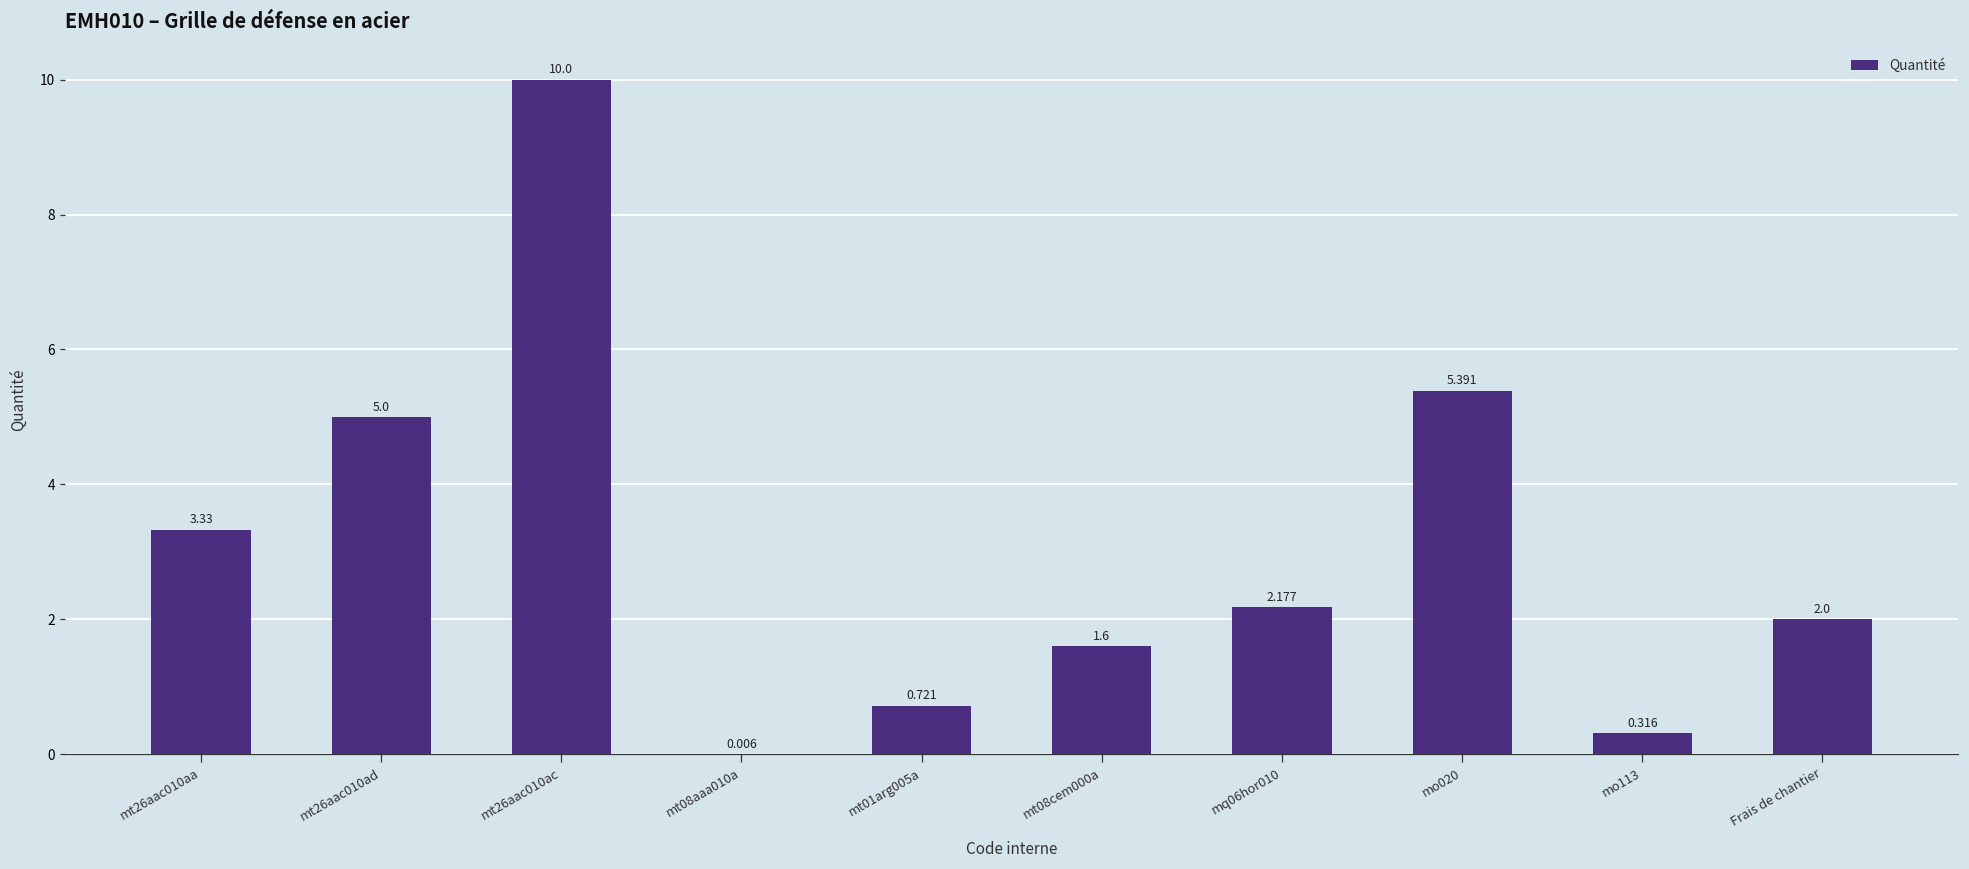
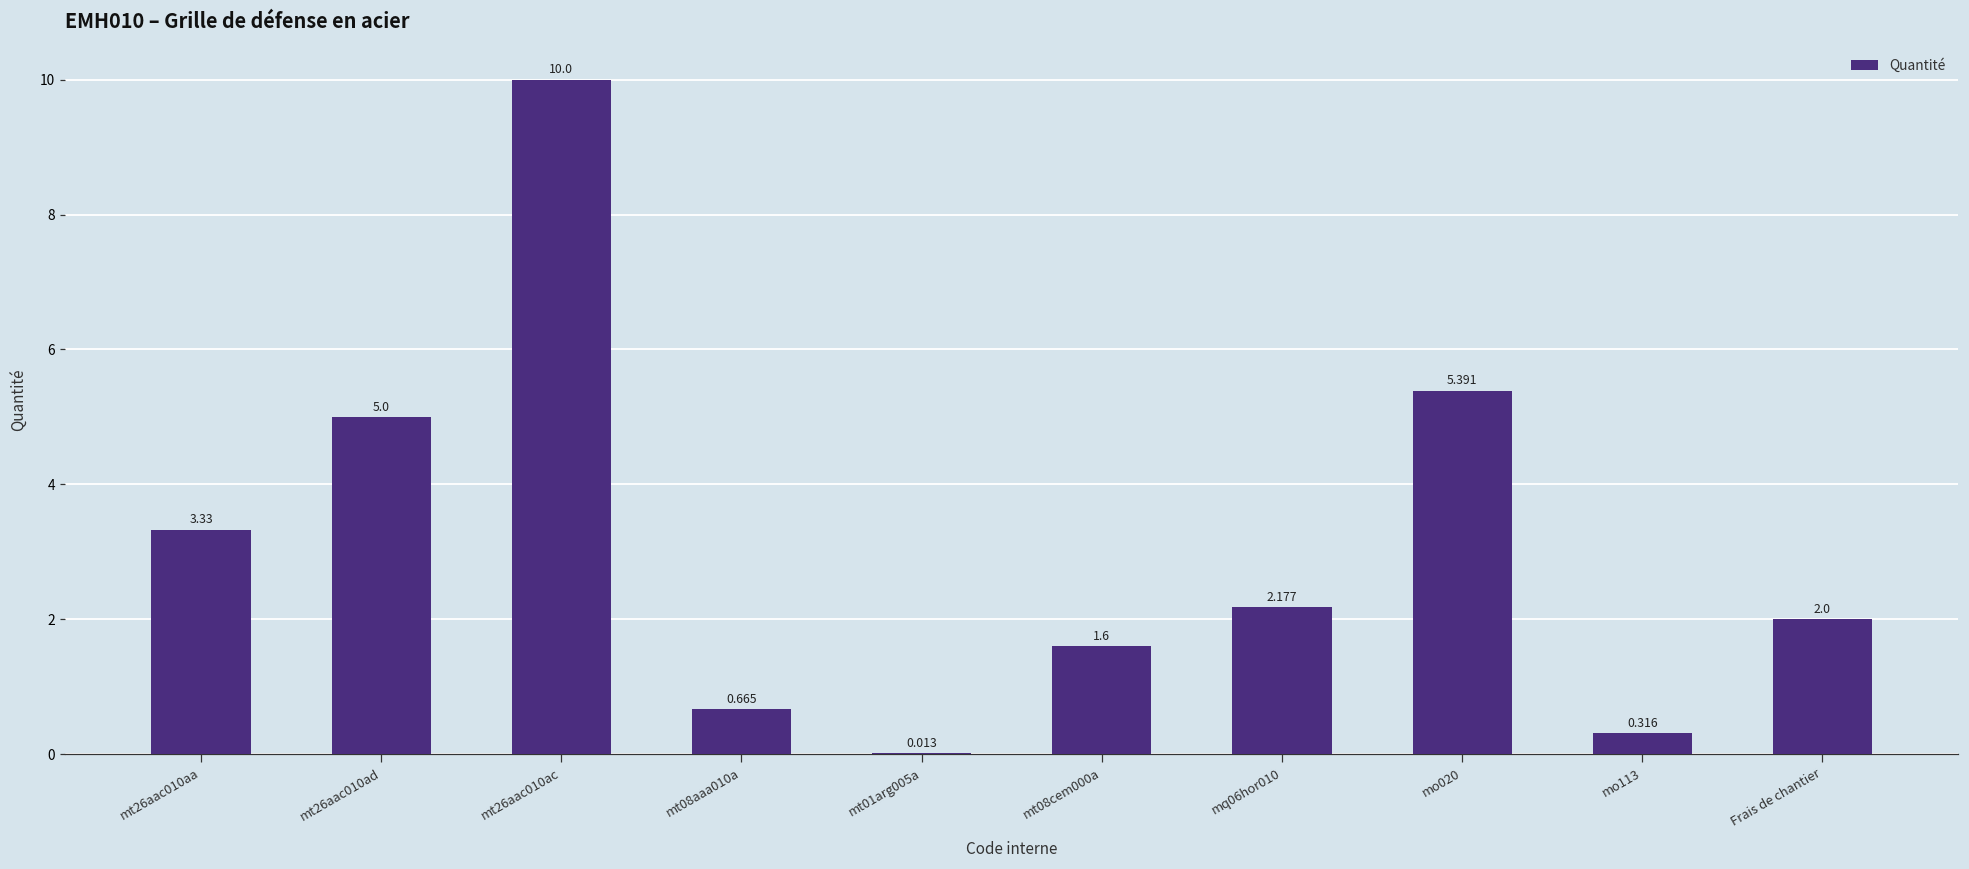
  {
    "mt26aac010aa": 3.33,
    "mt26aac010ad": 5.0,
    "mt26aac010ac": 10.0,
-   "mt08aaa010a": 0.006,
-   "mt01arg005a": 0.721,
+   "mt08aaa010a": 0.665,
+   "mt01arg005a": 0.013,
    "mt08cem000a": 1.6,
    "mq06hor010": 2.177,
    "mo020": 5.391,
    "mo113": 0.316,
    "Frais de chantier": 2.0
  }
